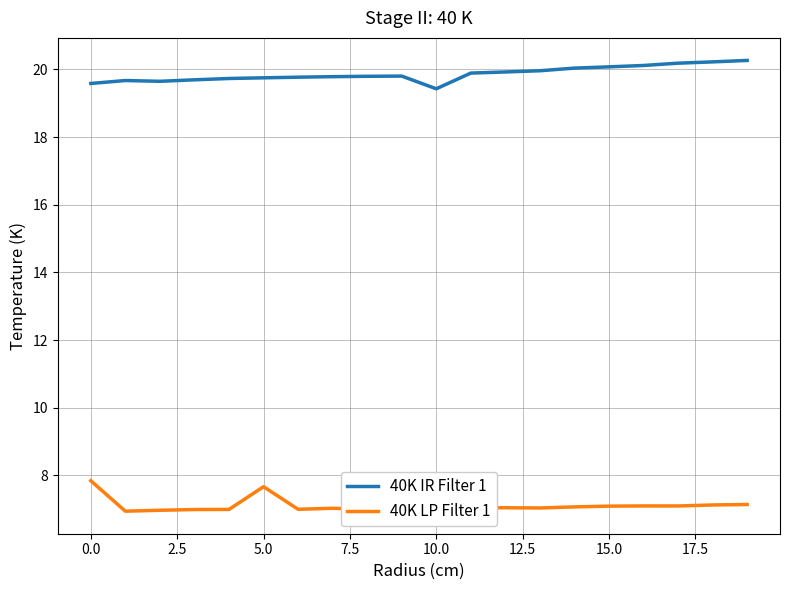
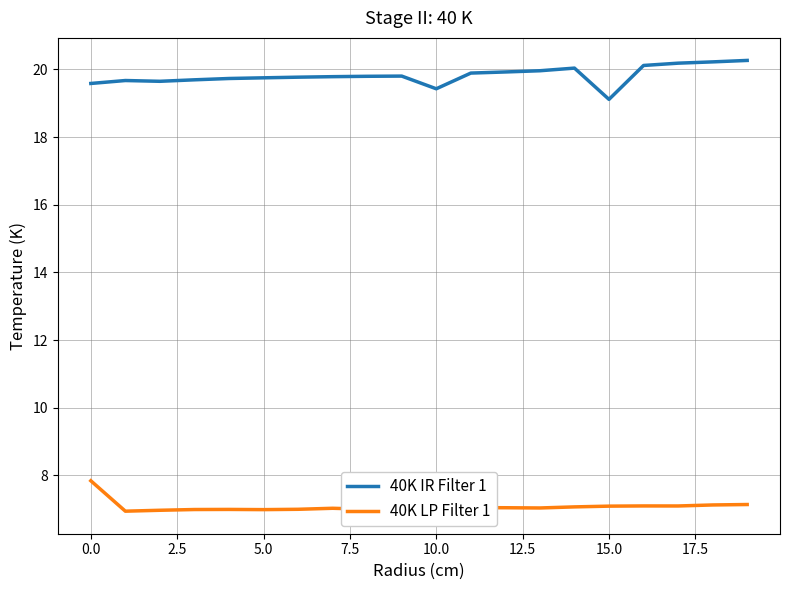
  {
    "40K IR Filter 1": {
      "0.0": 19.6,
      "5.0": 19.8,
      "10.0": 19.4,
-     "15.0": 20.1
+     "15.0": 19.1
    },
    "40K LP Filter 1": {
      "0.0": 7.8,
-     "5.0": 7.7,
+     "5.0": 7.0,
      "15.0": 7.1
    }
  }
